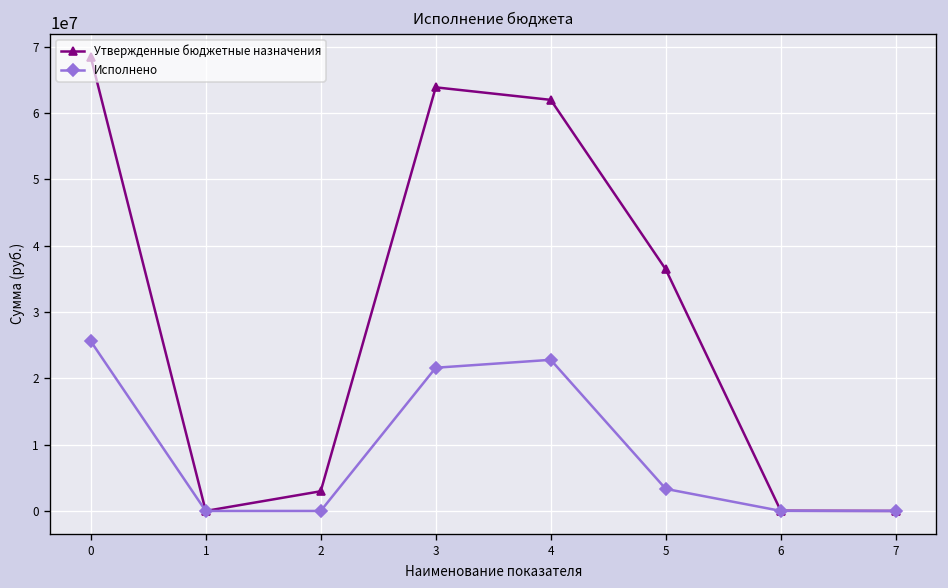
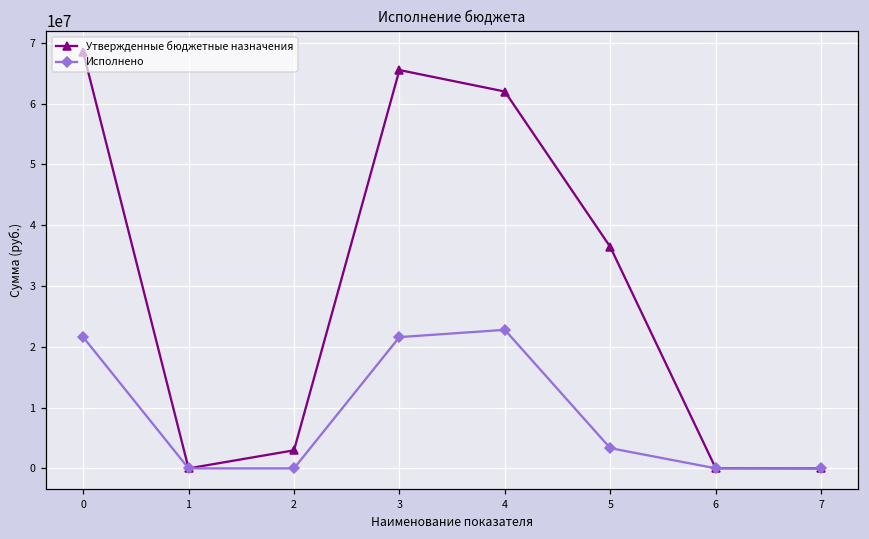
  {
    "Утвержденные бюджетные назначения": {
      "2": 3000000,
-     "3": 64000000,
+     "3": 66000000,
      "4": 62000000,
      "5": 36000000
    },
    "Исполнено": {
-     "0": 26000000,
+     "0": 22000000,
      "2": 0,
      "3": 22000000,
      "4": 23000000,
      "5": 3000000
    }
  }
